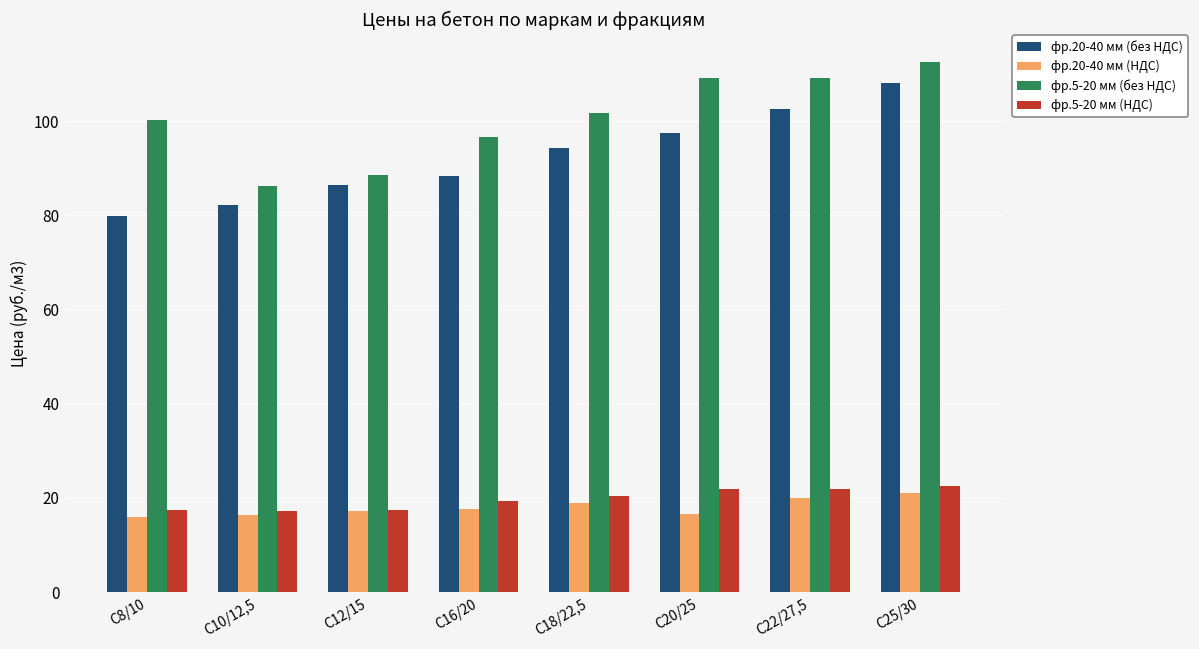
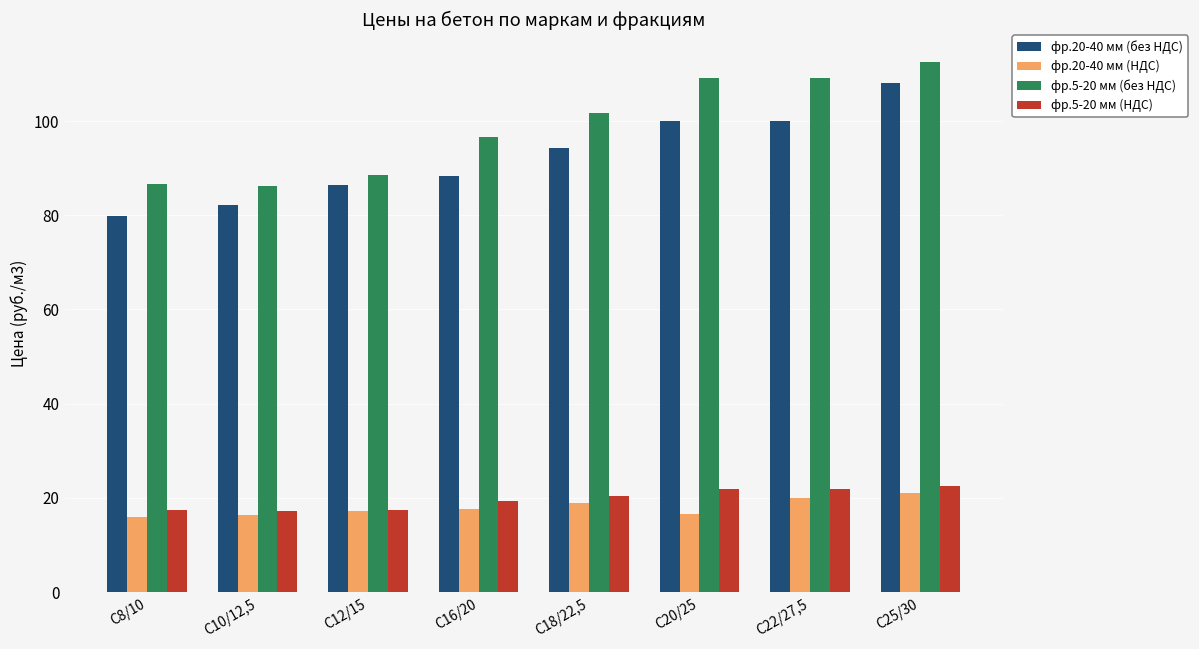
  {
    "фр.20-40 мм (без НДС)": {
      "С8/10": 80,
      "С10/12,5": 82,
      "С12/15": 86,
      "С16/20": 88,
      "С18/22,5": 94,
-     "С20/25": 97,
-     "С22/27,5": 103,
+     "С20/25": 100,
+     "С22/27,5": 100,
      "С25/30": 108
    },
    "фр.20-40 мм (НДС)": {
      "С8/10": 16,
      "С10/12,5": 16,
      "С12/15": 17,
      "С16/20": 18,
      "С18/22,5": 19,
      "С20/25": 17,
      "С22/27,5": 20,
      "С25/30": 21
    },
    "фр.5-20 мм (без НДС)": {
-     "С8/10": 100,
+     "С8/10": 87,
      "С10/12,5": 86,
      "С12/15": 88,
      "С16/20": 97,
      "С18/22,5": 102,
      "С20/25": 109,
      "С22/27,5": 109,
      "С25/30": 113
    },
    "фр.5-20 мм (НДС)": {
      "С8/10": 17,
      "С10/12,5": 17,
      "С12/15": 17,
      "С16/20": 19,
      "С18/22,5": 20,
      "С20/25": 22,
      "С22/27,5": 22,
      "С25/30": 23
    }
  }
